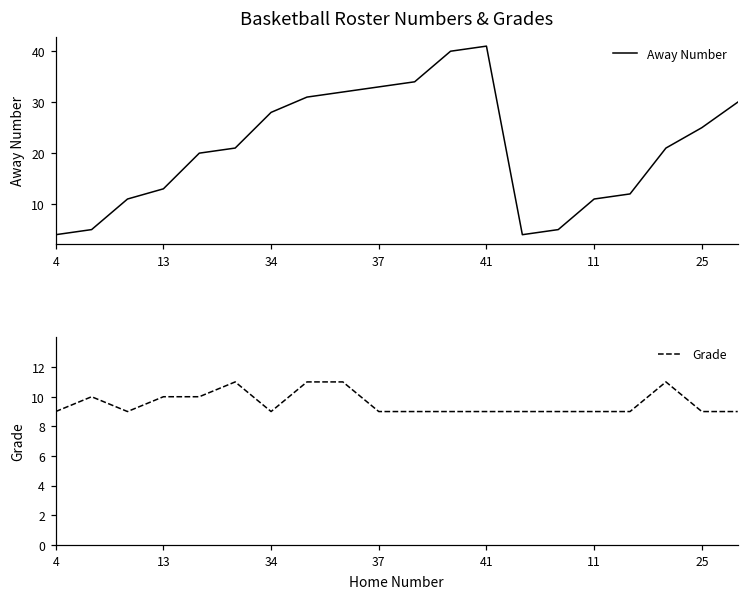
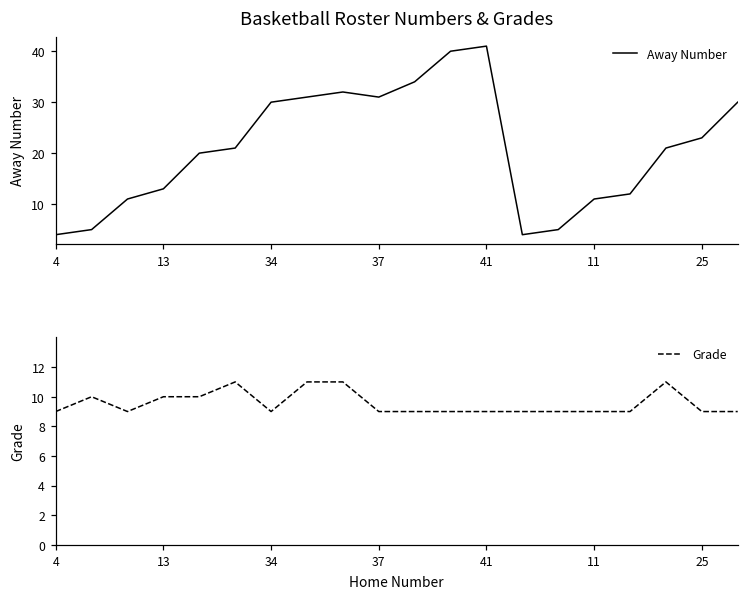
  {
    "Basketball Roster Numbers & Grades": {
-     "34": 28,
-     "37": 33,
+     "34": 30,
+     "37": 31,
      "41": 41,
-     "25": 25
+     "25": 23
    }
  }
